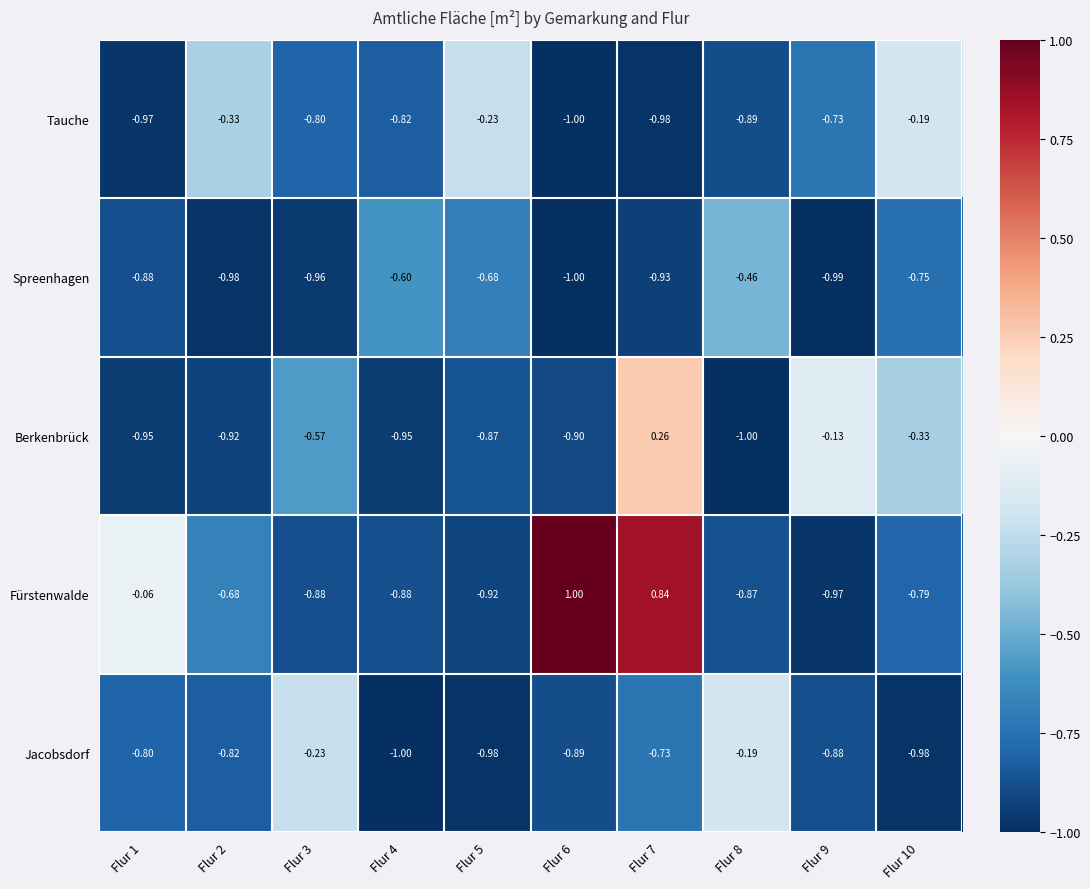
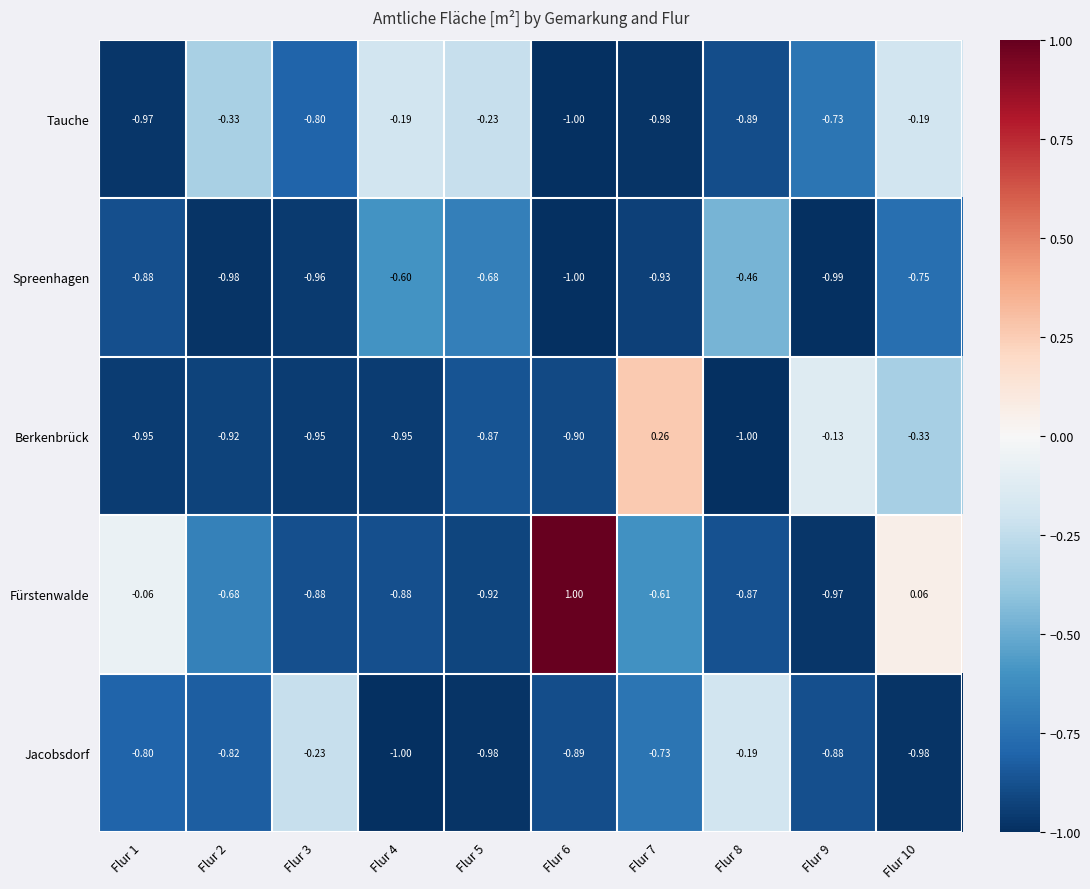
  {
    "Tauche": {
      "Flur 1": -0.97,
      "Flur 2": -0.33,
      "Flur 3": -0.80,
-     "Flur 4": -0.82,
+     "Flur 4": -0.19,
      "Flur 5": -0.23,
      "Flur 6": -1.00,
      "Flur 7": -0.98,
      "Flur 8": -0.89,
      "Flur 9": -0.73,
      "Flur 10": -0.19
    },
    "Spreenhagen": {
      "Flur 1": -0.88,
      "Flur 2": -0.98,
      "Flur 3": -0.96,
      "Flur 4": -0.60,
      "Flur 5": -0.68,
      "Flur 6": -1.00,
      "Flur 7": -0.93,
      "Flur 8": -0.46,
      "Flur 9": -0.99,
      "Flur 10": -0.75
    },
    "Berkenbrück": {
      "Flur 1": -0.95,
      "Flur 2": -0.92,
-     "Flur 3": -0.57,
+     "Flur 3": -0.95,
      "Flur 4": -0.95,
      "Flur 5": -0.87,
      "Flur 6": -0.90,
      "Flur 7": 0.26,
      "Flur 8": -1.00,
      "Flur 9": -0.13,
      "Flur 10": -0.33
    },
    "Fürstenwalde": {
      "Flur 1": -0.06,
      "Flur 2": -0.68,
      "Flur 3": -0.88,
      "Flur 4": -0.88,
      "Flur 5": -0.92,
      "Flur 6": 1.00,
-     "Flur 7": 0.84,
+     "Flur 7": -0.61,
      "Flur 8": -0.87,
      "Flur 9": -0.97,
-     "Flur 10": -0.79
+     "Flur 10": 0.06
    },
    "Jacobsdorf": {
      "Flur 1": -0.80,
      "Flur 2": -0.82,
      "Flur 3": -0.23,
      "Flur 4": -1.00,
      "Flur 5": -0.98,
      "Flur 6": -0.89,
      "Flur 7": -0.73,
      "Flur 8": -0.19,
      "Flur 9": -0.88,
      "Flur 10": -0.98
    }
  }
